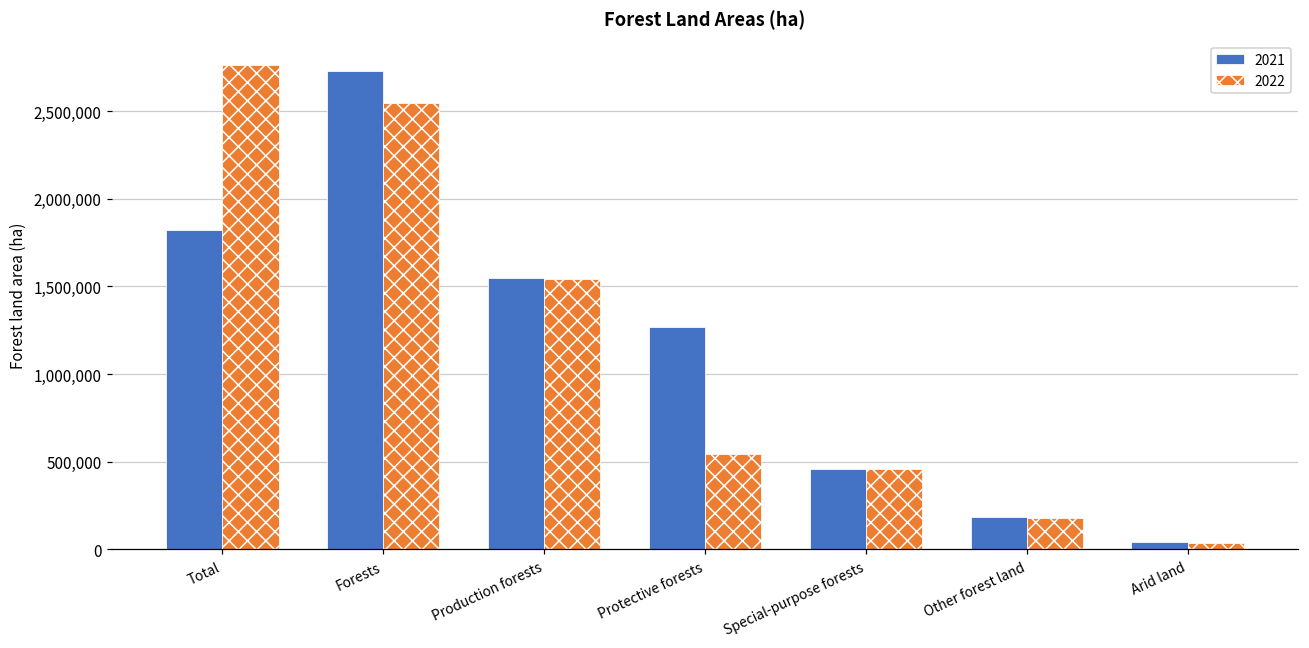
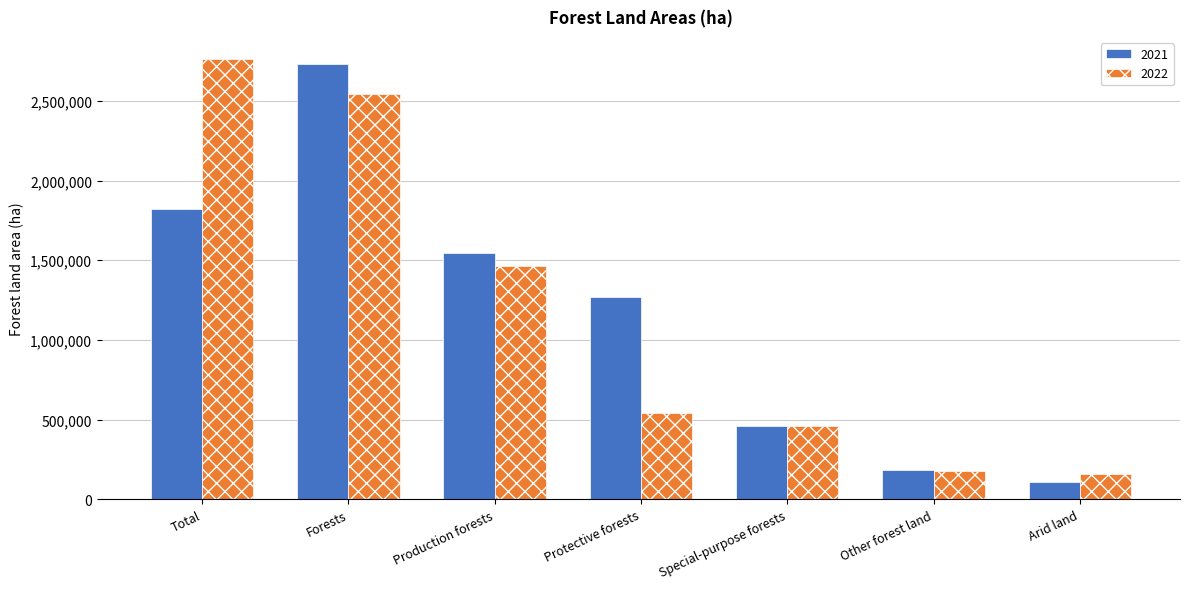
  {
    "2021": {
      "Total": "1,820,000",
      "Forests": "2,730,000",
      "Production forests": "1,550,000",
      "Protective forests": "1,270,000",
      "Special-purpose forests": "460,000",
      "Other forest land": "180,000",
-     "Arid land": "40,000"
+     "Arid land": "110,000"
    },
    "2022": {
      "Total": "2,760,000",
      "Forests": "2,540,000",
-     "Production forests": "1,540,000",
+     "Production forests": "1,470,000",
      "Protective forests": "540,000",
      "Special-purpose forests": "460,000",
      "Other forest land": "180,000",
-     "Arid land": "40,000"
+     "Arid land": "160,000"
    }
  }
